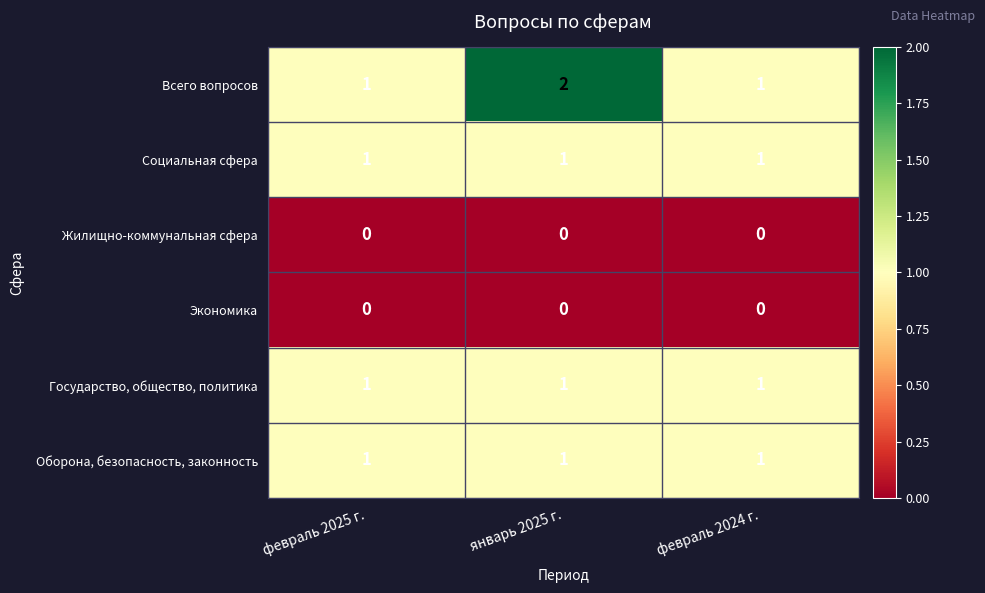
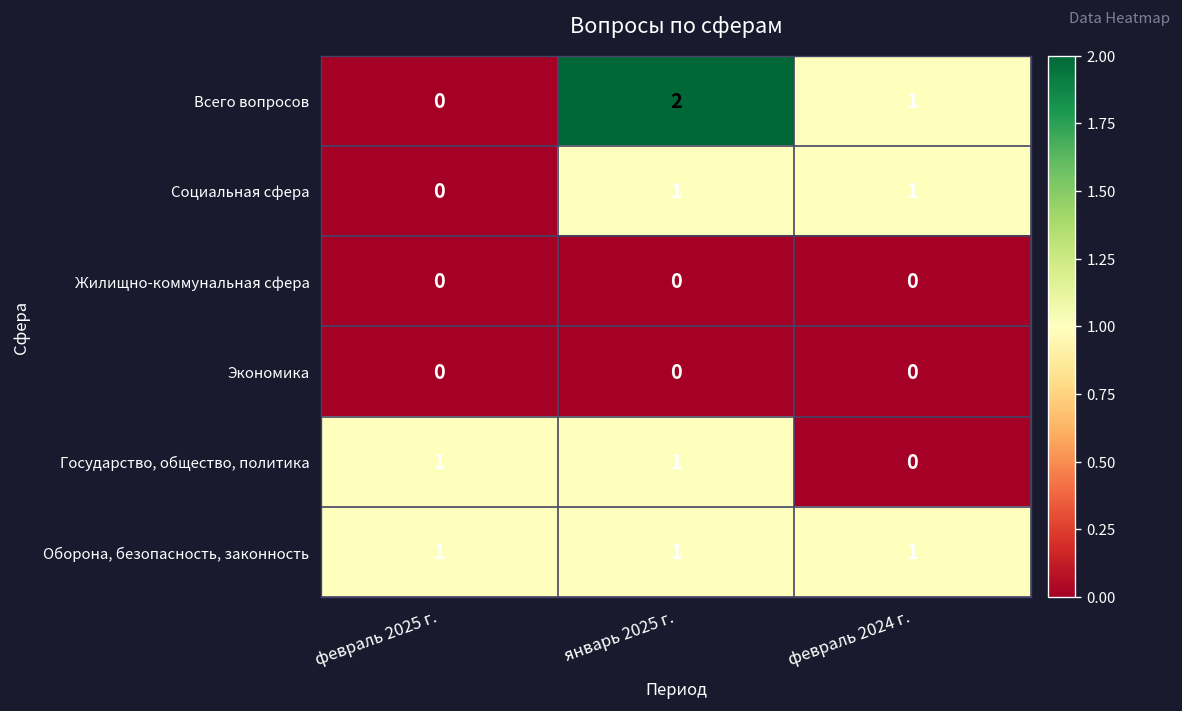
  {
    "Всего вопросов": {
-     "февраль 2025 г.": 1,
+     "февраль 2025 г.": 0,
      "январь 2025 г.": 2,
      "февраль 2024 г.": 1
    },
    "Социальная сфера": {
-     "февраль 2025 г.": 1,
+     "февраль 2025 г.": 0,
      "январь 2025 г.": 1,
      "февраль 2024 г.": 1
    },
    "Жилищно-коммунальная сфера": {
      "февраль 2025 г.": 0,
      "январь 2025 г.": 0,
      "февраль 2024 г.": 0
    },
    "Экономика": {
      "февраль 2025 г.": 0,
      "январь 2025 г.": 0,
      "февраль 2024 г.": 0
    },
    "Государство, общество, политика": {
      "февраль 2025 г.": 1,
      "январь 2025 г.": 1,
-     "февраль 2024 г.": 1
+     "февраль 2024 г.": 0
    },
    "Оборона, безопасность, законность": {
      "февраль 2025 г.": 1,
      "январь 2025 г.": 1,
      "февраль 2024 г.": 1
    }
  }
